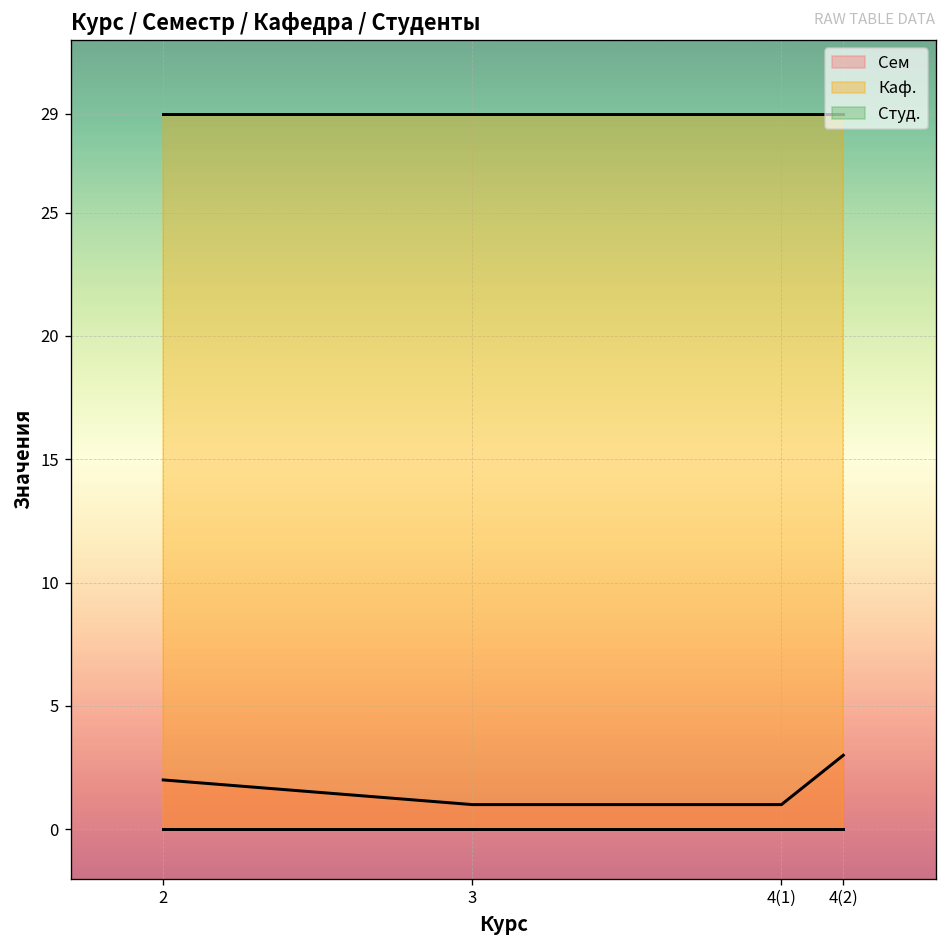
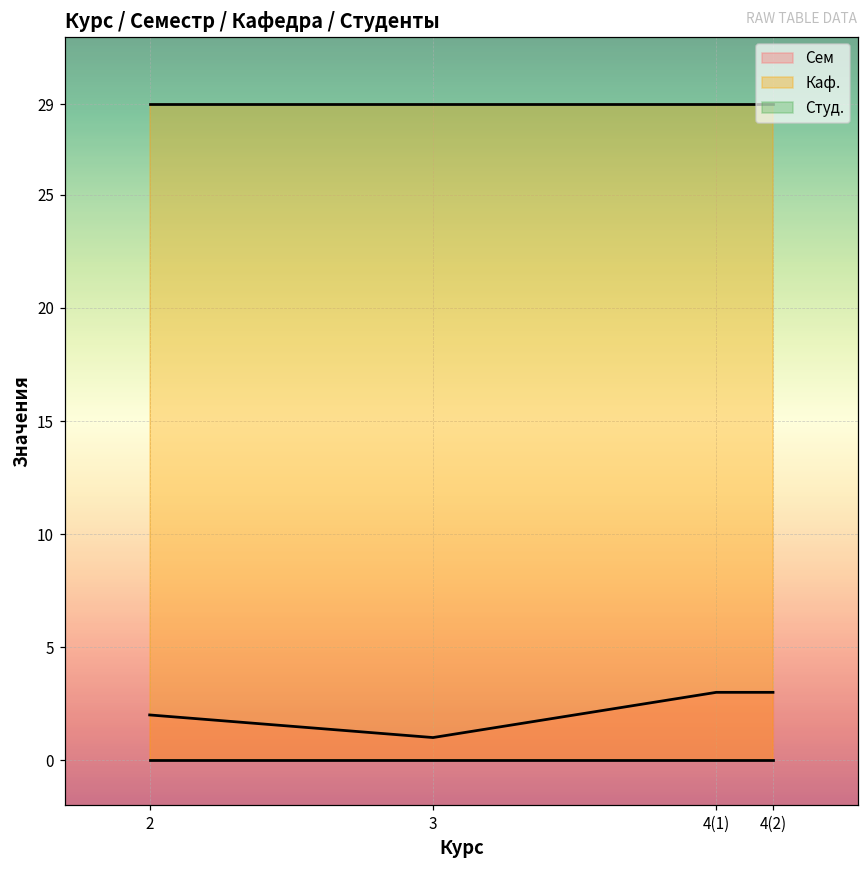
  {
    "Сем": {
      "2": 2,
      "3": 1,
-     "4(1)": 1,
+     "4(1)": 3,
      "4(2)": 3
    },
    "Каф.": {
      "2": 29,
      "3": 29,
      "4(1)": 29
    },
    "Студ.": {
      "2": 0,
      "3": 0,
      "4(1)": 0,
      "4(2)": 0
    }
  }
